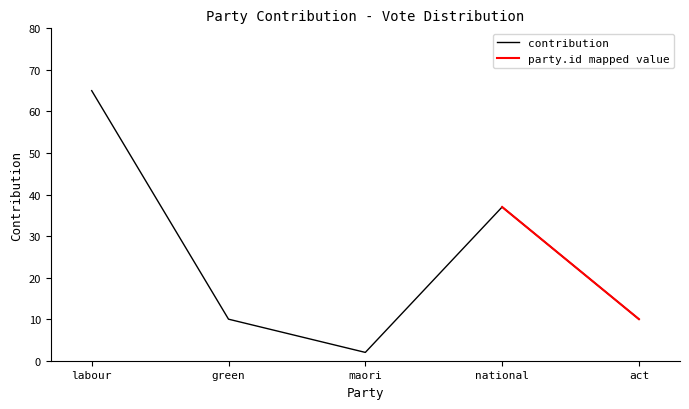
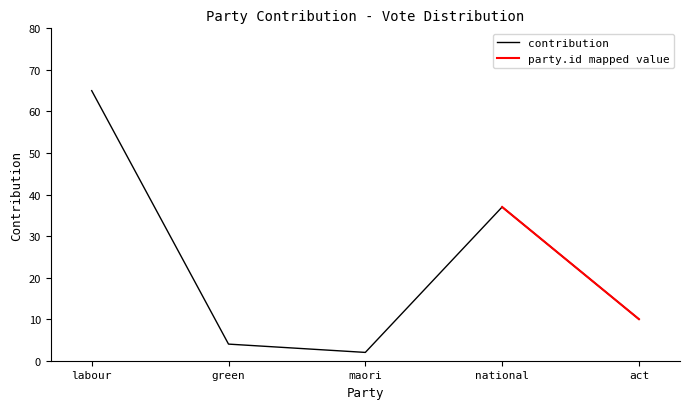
  {
    "contribution": {
      "labour": 65,
-     "green": 10,
+     "green": 4,
      "maori": 2
    }
  }
